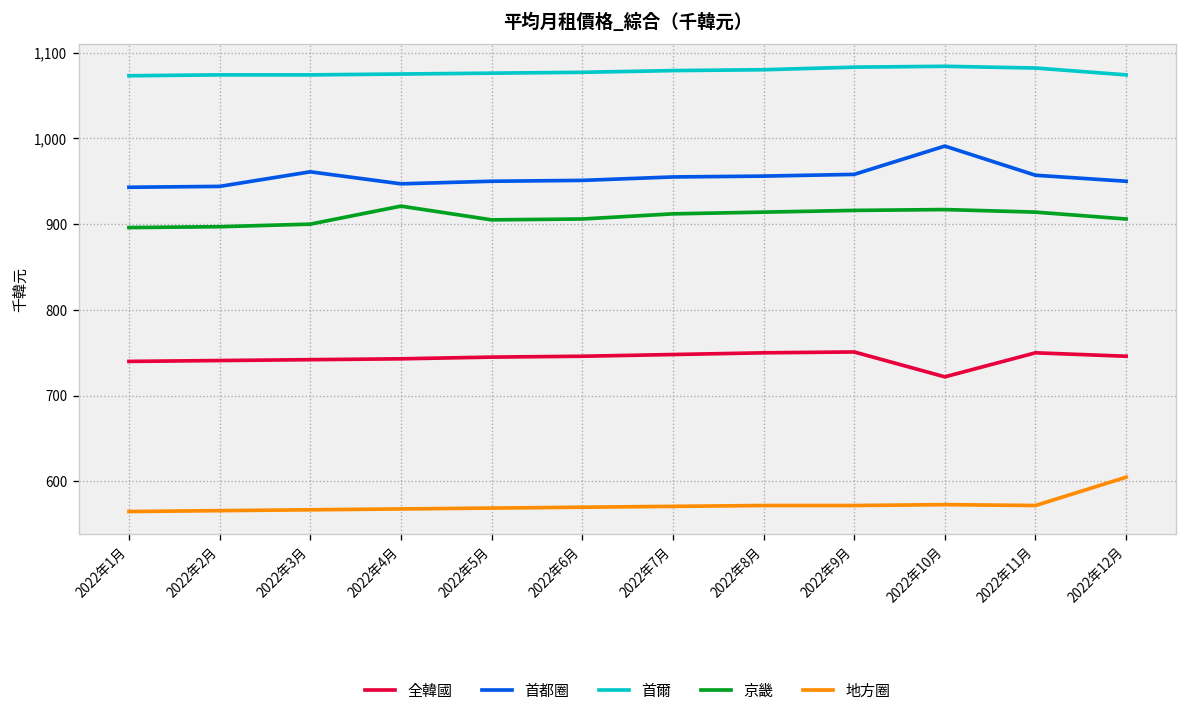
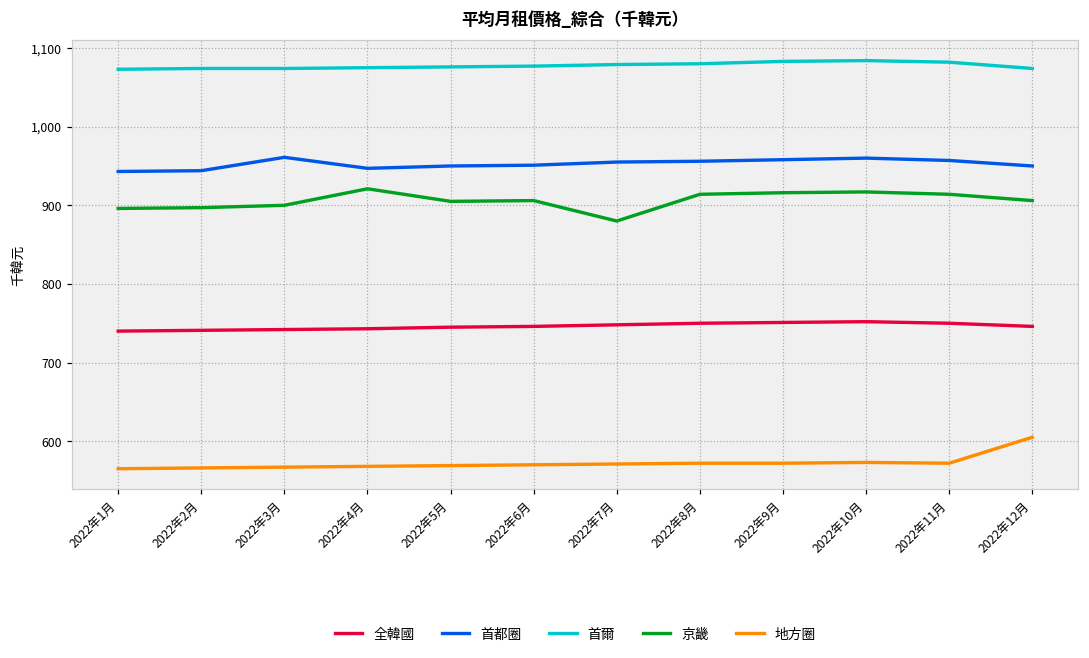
  {
    "全韓國": {
      "2022年1月": "740",
      "2022年2月": "740",
      "2022年3月": "740",
      "2022年4月": "740",
      "2022年5月": "750",
      "2022年6月": "750",
      "2022年7月": "750",
      "2022年8月": "750",
      "2022年9月": "750",
-     "2022年10月": "720",
+     "2022年10月": "750",
      "2022年11月": "750",
      "2022年12月": "750"
    },
    "首都圈": {
      "2022年1月": "940",
      "2022年2月": "940",
      "2022年3月": "960",
      "2022年4月": "950",
      "2022年5月": "950",
      "2022年6月": "950",
      "2022年7月": "960",
      "2022年8月": "960",
      "2022年9月": "960",
-     "2022年10月": "990",
+     "2022年10月": "960",
      "2022年11月": "960",
      "2022年12月": "950"
    },
    "首爾": {
      "2022年1月": "1,070",
      "2022年2月": "1,070",
      "2022年3月": "1,070",
      "2022年4月": "1,080",
      "2022年5月": "1,080",
      "2022年6月": "1,080",
      "2022年7月": "1,080",
      "2022年8月": "1,080",
      "2022年9月": "1,080",
      "2022年10月": "1,080",
      "2022年11月": "1,080",
      "2022年12月": "1,070"
    },
    "京畿": {
      "2022年1月": "900",
      "2022年2月": "900",
      "2022年3月": "900",
      "2022年4月": "920",
      "2022年5月": "910",
      "2022年6月": "910",
-     "2022年7月": "910",
+     "2022年7月": "880",
      "2022年8月": "910",
      "2022年9月": "920",
      "2022年10月": "920",
      "2022年11月": "910",
      "2022年12月": "910"
    },
    "地方圈": {
      "2022年1月": "570",
      "2022年2月": "570",
      "2022年3月": "570",
      "2022年4月": "570",
      "2022年5月": "570",
      "2022年6月": "570",
      "2022年7月": "570",
      "2022年8月": "570",
      "2022年9月": "570",
      "2022年10月": "570",
      "2022年11月": "570",
      "2022年12月": "610"
    }
  }
